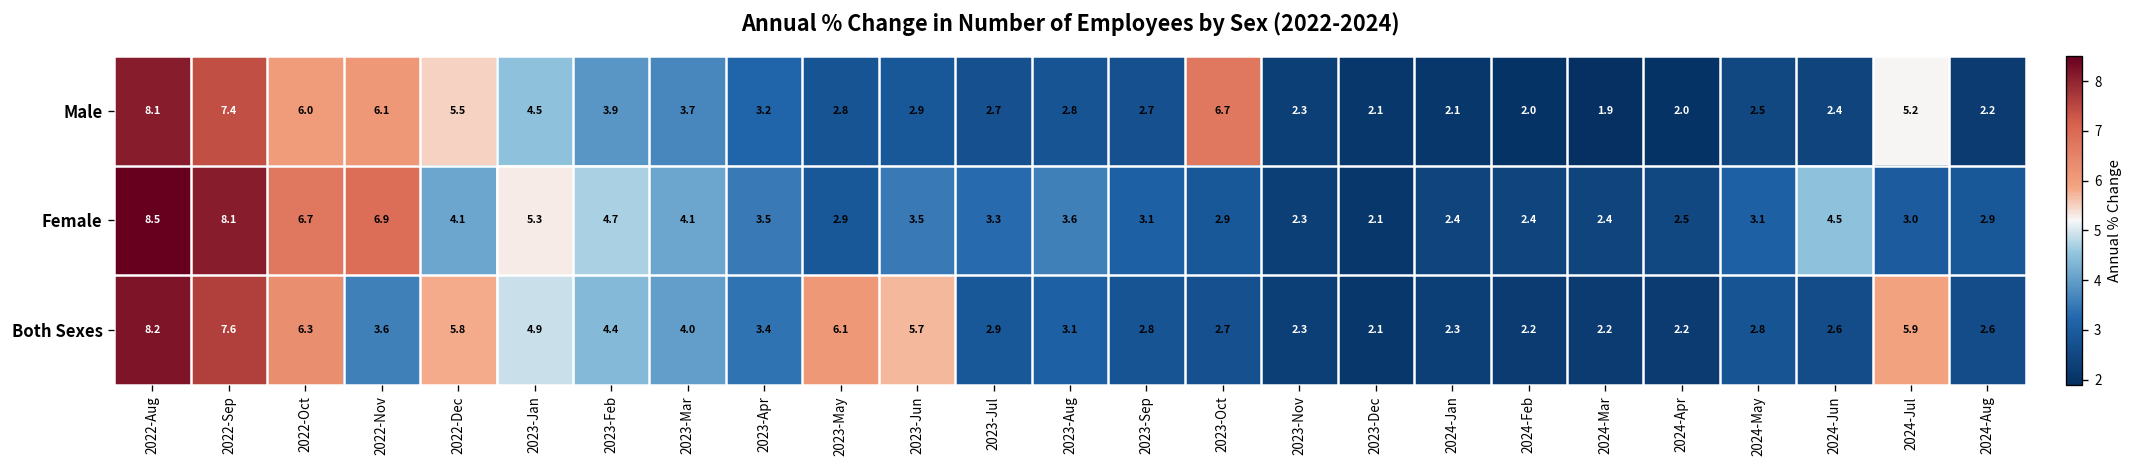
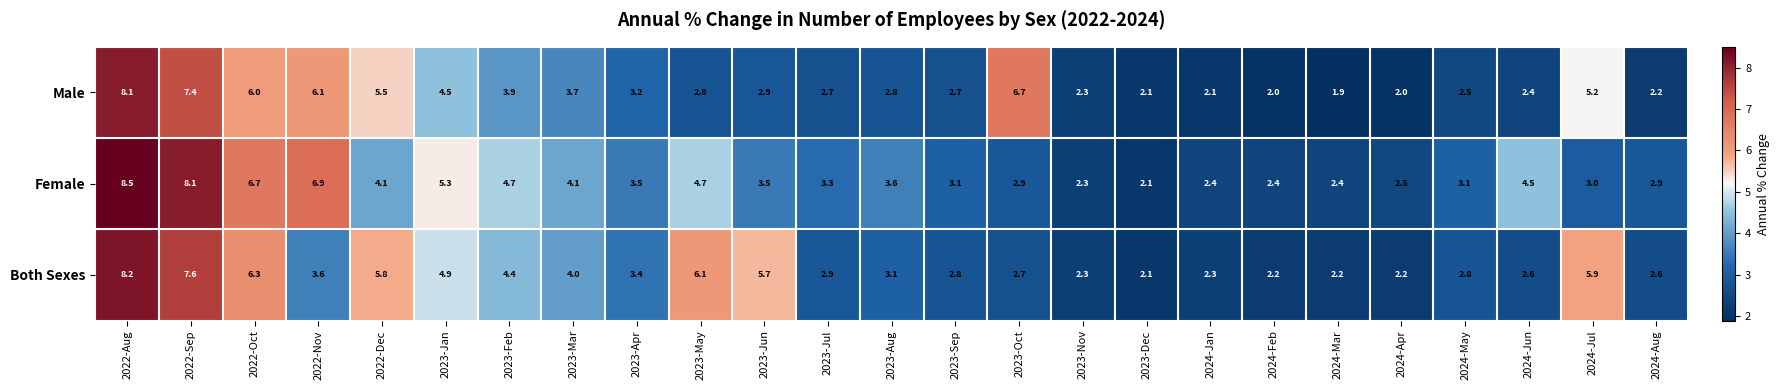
  {
    "Male": {
      "2022-Aug": 8.1,
      "2022-Sep": 7.4,
      "2022-Oct": 6.0,
      "2022-Nov": 6.1,
      "2022-Dec": 5.5,
      "2023-Jan": 4.5,
      "2023-Feb": 3.9,
      "2023-Mar": 3.7,
      "2023-Apr": 3.2,
      "2023-May": 2.8,
      "2023-Jun": 2.9,
      "2023-Jul": 2.7,
      "2023-Aug": 2.8,
      "2023-Sep": 2.7,
      "2023-Oct": 6.7,
      "2023-Nov": 2.3,
      "2023-Dec": 2.1,
      "2024-Jan": 2.1,
      "2024-Feb": 2.0,
      "2024-Mar": 1.9,
      "2024-Apr": 2.0,
      "2024-May": 2.5,
      "2024-Jun": 2.4,
      "2024-Jul": 5.2,
      "2024-Aug": 2.2
    },
    "Female": {
      "2022-Aug": 8.5,
      "2022-Sep": 8.1,
      "2022-Oct": 6.7,
      "2022-Nov": 6.9,
      "2022-Dec": 4.1,
      "2023-Jan": 5.3,
      "2023-Feb": 4.7,
      "2023-Mar": 4.1,
      "2023-Apr": 3.5,
-     "2023-May": 2.9,
+     "2023-May": 4.7,
      "2023-Jun": 3.5,
      "2023-Jul": 3.3,
      "2023-Aug": 3.6,
      "2023-Sep": 3.1,
      "2023-Oct": 2.9,
      "2023-Nov": 2.3,
      "2023-Dec": 2.1,
      "2024-Jan": 2.4,
      "2024-Feb": 2.4,
      "2024-Mar": 2.4,
      "2024-Apr": 2.5,
      "2024-May": 3.1,
      "2024-Jun": 4.5,
      "2024-Jul": 3.0,
      "2024-Aug": 2.9
    },
    "Both Sexes": {
      "2022-Aug": 8.2,
      "2022-Sep": 7.6,
      "2022-Oct": 6.3,
      "2022-Nov": 3.6,
      "2022-Dec": 5.8,
      "2023-Jan": 4.9,
      "2023-Feb": 4.4,
      "2023-Mar": 4.0,
      "2023-Apr": 3.4,
      "2023-May": 6.1,
      "2023-Jun": 5.7,
      "2023-Jul": 2.9,
      "2023-Aug": 3.1,
      "2023-Sep": 2.8,
      "2023-Oct": 2.7,
      "2023-Nov": 2.3,
      "2023-Dec": 2.1,
      "2024-Jan": 2.3,
      "2024-Feb": 2.2,
      "2024-Mar": 2.2,
      "2024-Apr": 2.2,
      "2024-May": 2.8,
      "2024-Jun": 2.6,
      "2024-Jul": 5.9,
      "2024-Aug": 2.6
    }
  }
